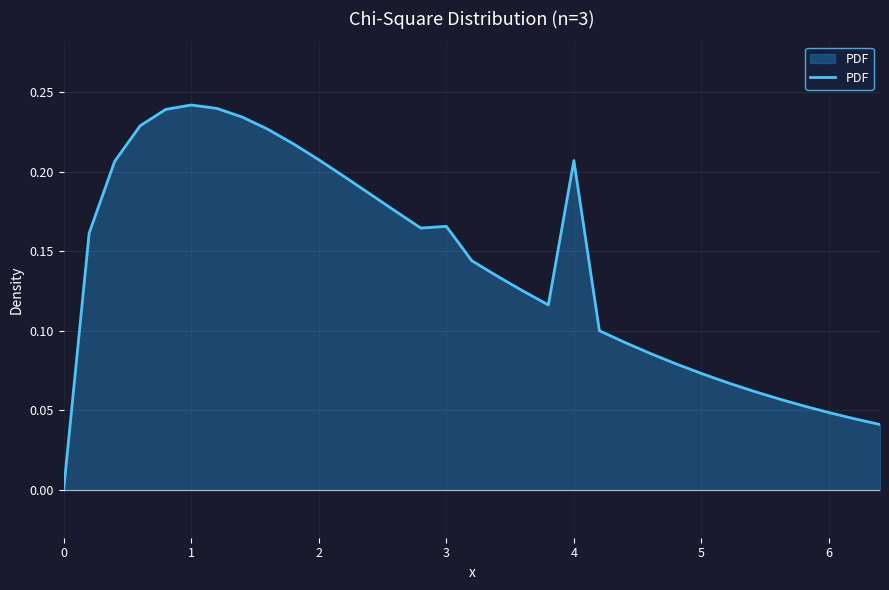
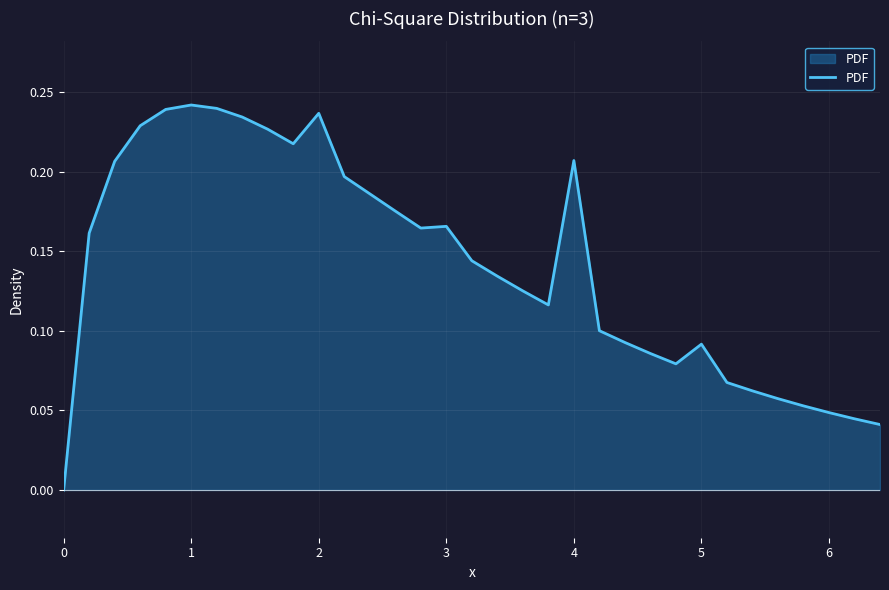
  {
    "0": 0.000,
    "1": 0.242,
-   "2": 0.208,
+   "2": 0.237,
    "3": 0.166,
    "4": 0.207,
-   "5": 0.073,
+   "5": 0.092,
    "6": 0.049
  }
